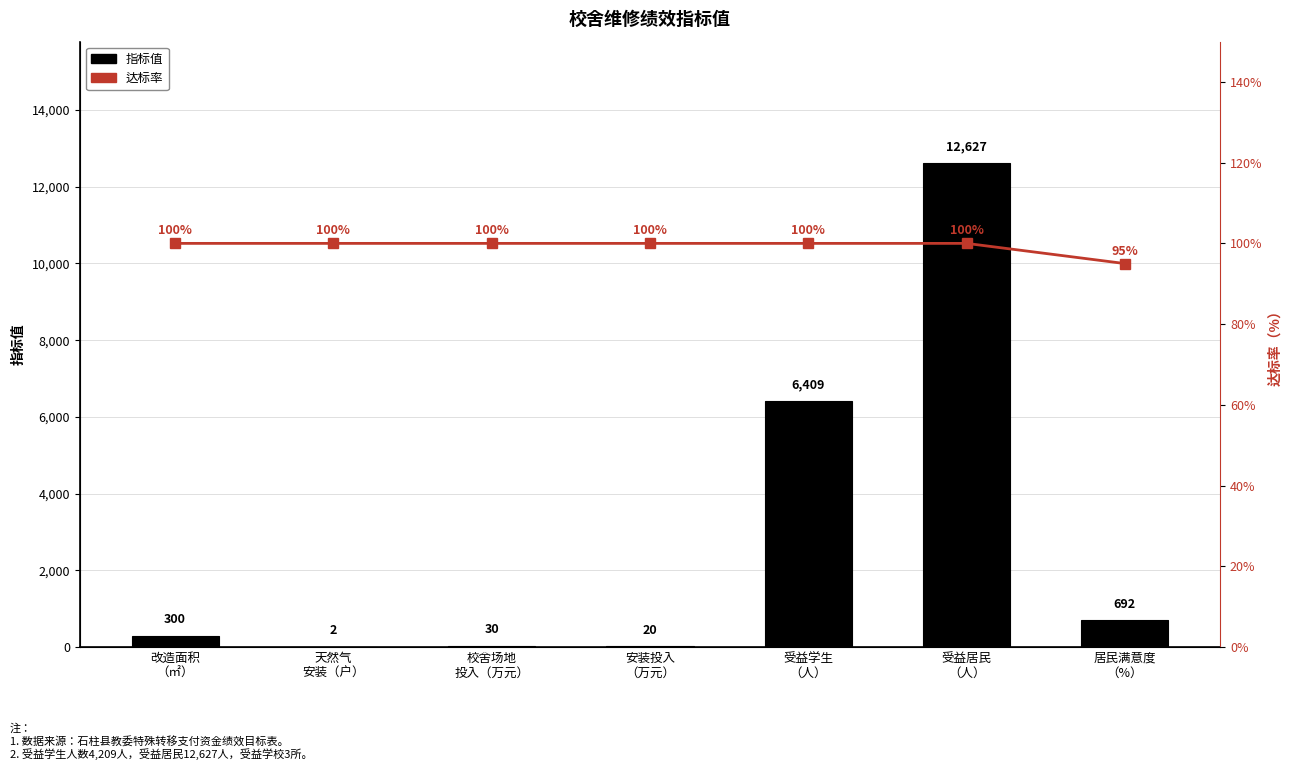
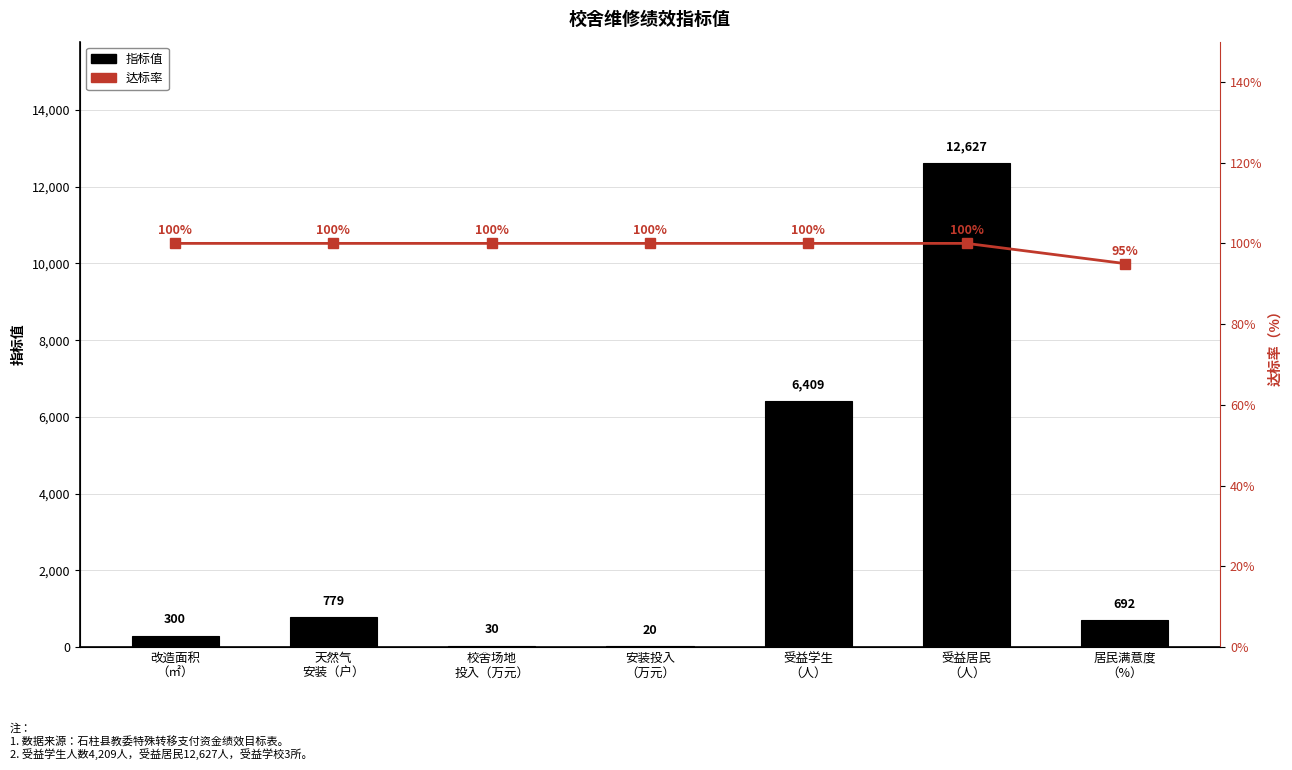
  {
    "指标值": {
      "改造面积 （㎡）": "300",
-     "天然气 安装（户）": "2",
+     "天然气 安装（户）": "779",
      "校舍场地 投入（万元）": "30",
      "安装投入 （万元）": "20",
      "受益学生 （人）": "6,409",
      "受益居民 （人）": "12,627",
      "居民满意度 （%）": "692"
    },
    "达标率": {
      "改造面积 （㎡）": "100%",
      "天然气 安装（户）": "100%",
      "校舍场地 投入（万元）": "100%",
      "安装投入 （万元）": "100%",
      "受益学生 （人）": "100%",
      "受益居民 （人）": "100%",
      "居民满意度 （%）": "95%"
    }
  }
